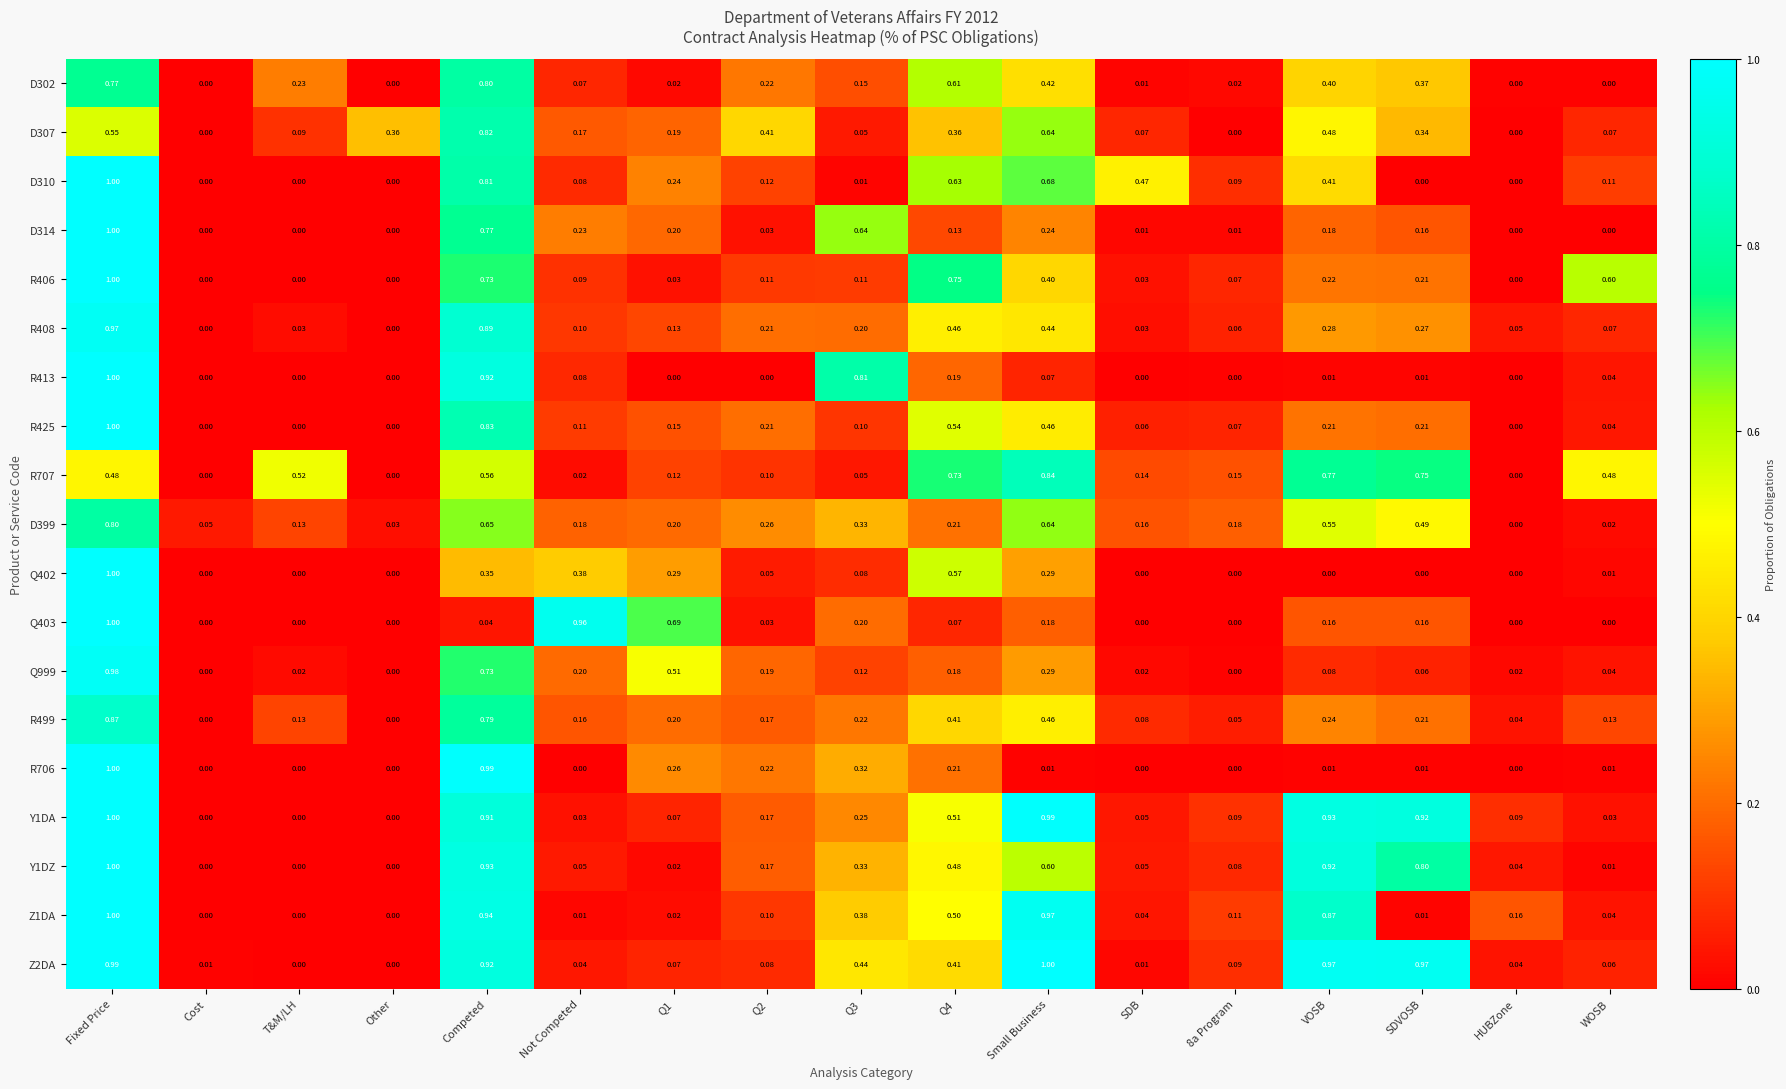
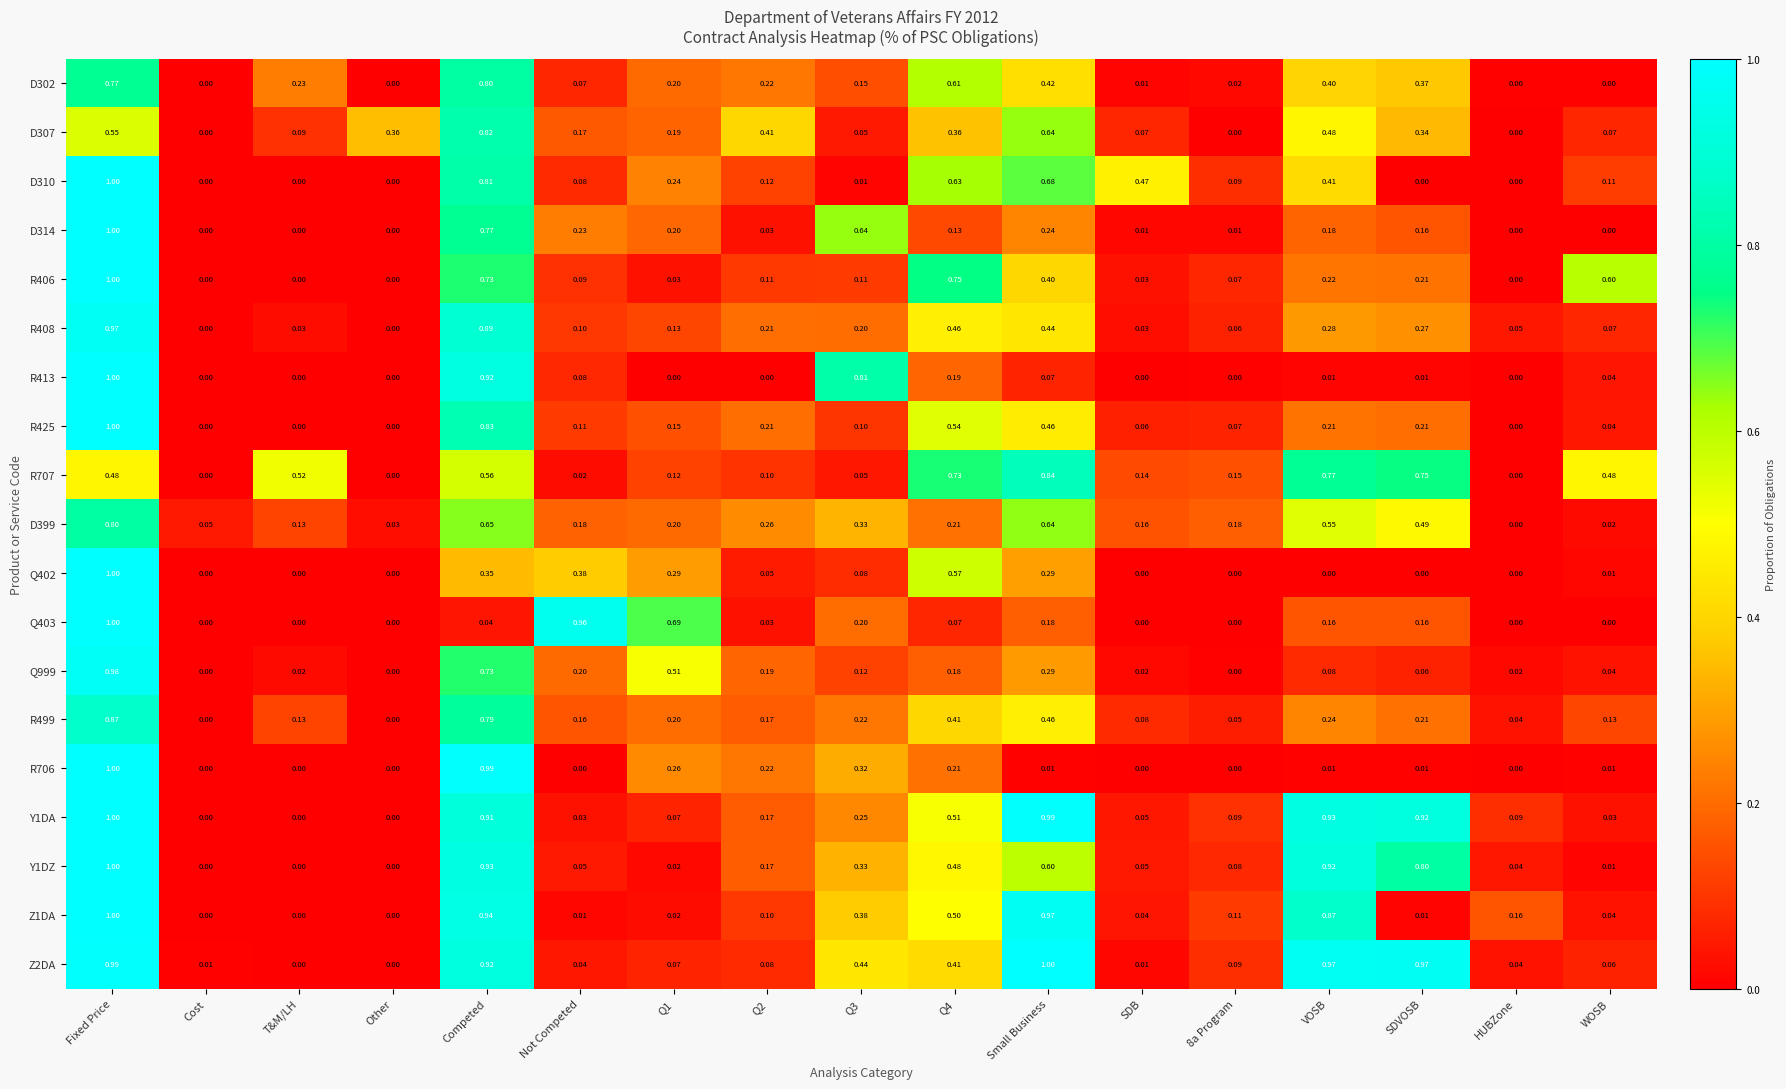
  {
    "D302": {
      "Fixed Price": 0.77,
      "Cost": 0.00,
      "T&M/LH": 0.23,
      "Other": 0.00,
      "Competed": 0.80,
      "Not Competed": 0.07,
-     "Q1": 0.02,
+     "Q1": 0.20,
      "Q2": 0.22,
      "Q3": 0.15,
      "Q4": 0.61,
      "Small Business": 0.42,
      "SDB": 0.01,
      "8a Program": 0.02,
      "VOSB": 0.40,
      "SDVOSB": 0.37,
      "HUBZone": 0.00,
      "WOSB": 0.00
    }
  }
